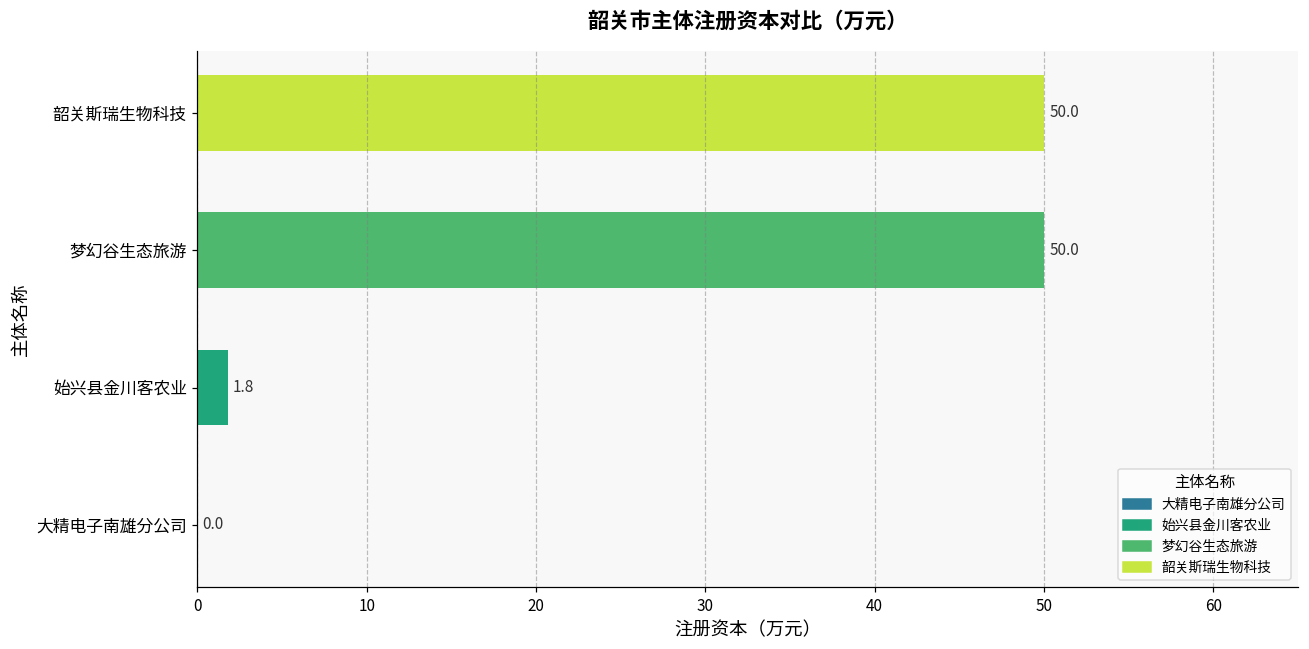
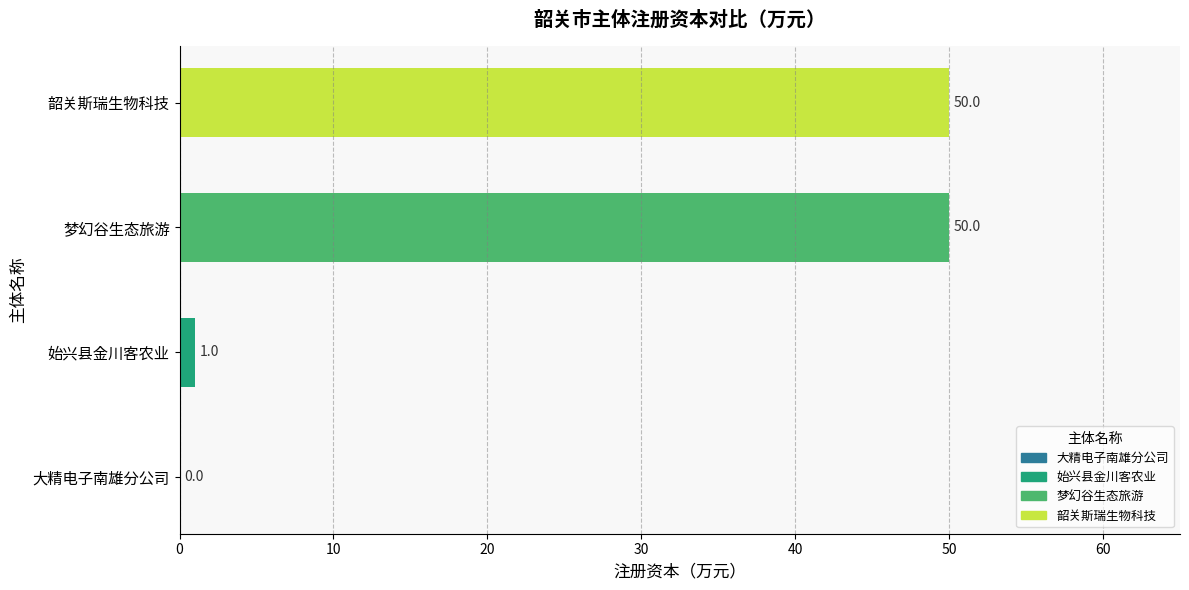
  {
    "韶关斯瑞生物科技": 50.0,
    "梦幻谷生态旅游": 50.0,
-   "始兴县金川客农业": 1.8,
+   "始兴县金川客农业": 1.0,
    "大精电子南雄分公司": 0.0
  }
